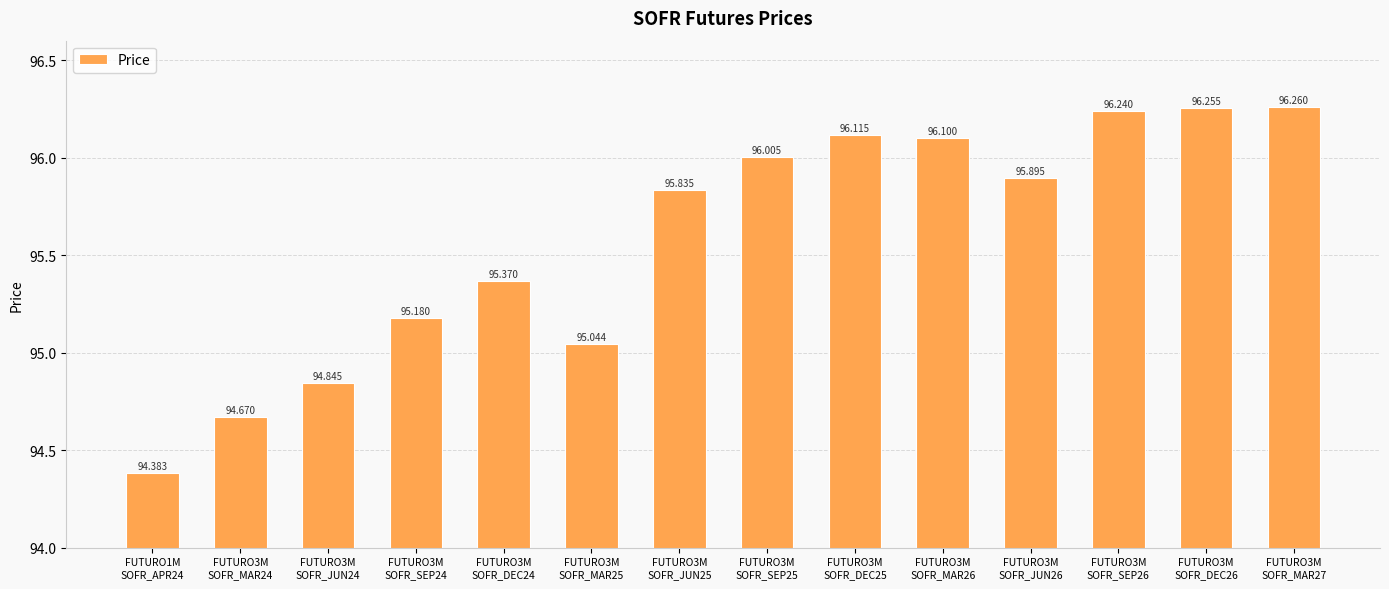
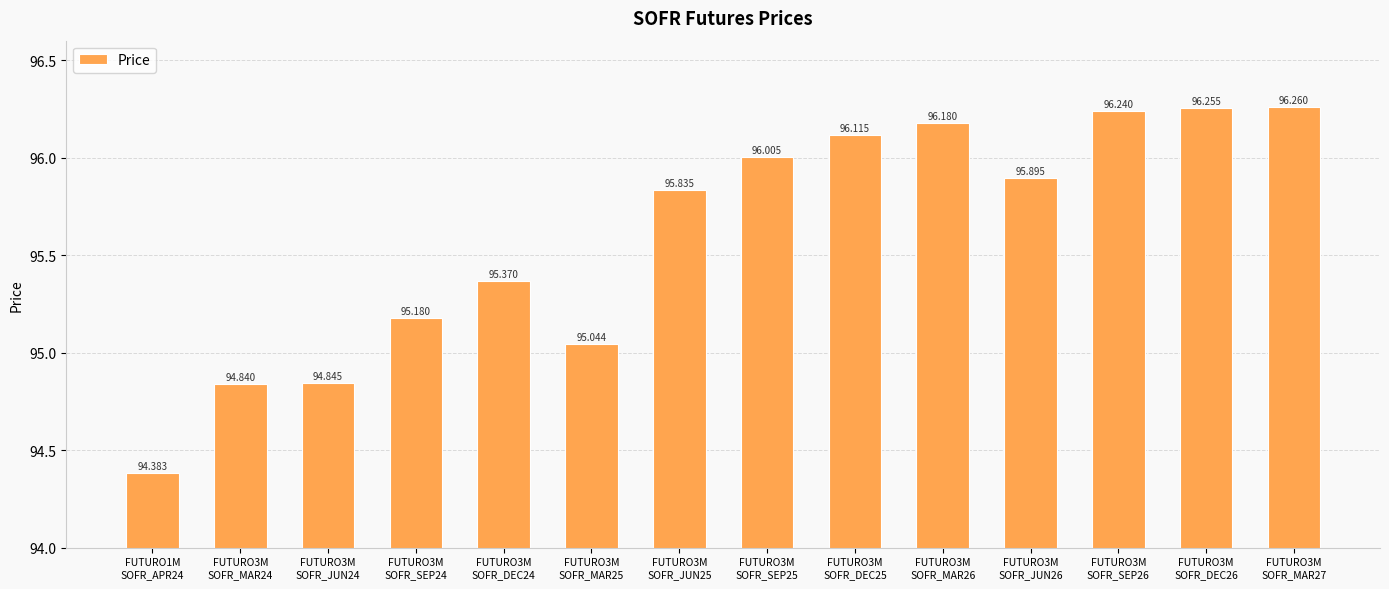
  {
    "FUTURO1M SOFR_APR24": 94.383,
-   "FUTURO3M SOFR_MAR24": 94.670,
+   "FUTURO3M SOFR_MAR24": 94.840,
    "FUTURO3M SOFR_JUN24": 94.845,
    "FUTURO3M SOFR_SEP24": 95.180,
    "FUTURO3M SOFR_DEC24": 95.370,
    "FUTURO3M SOFR_MAR25": 95.044,
    "FUTURO3M SOFR_JUN25": 95.835,
    "FUTURO3M SOFR_SEP25": 96.005,
    "FUTURO3M SOFR_DEC25": 96.115,
-   "FUTURO3M SOFR_MAR26": 96.100,
+   "FUTURO3M SOFR_MAR26": 96.180,
    "FUTURO3M SOFR_JUN26": 95.895,
    "FUTURO3M SOFR_SEP26": 96.240,
    "FUTURO3M SOFR_DEC26": 96.255,
    "FUTURO3M SOFR_MAR27": 96.260
  }
